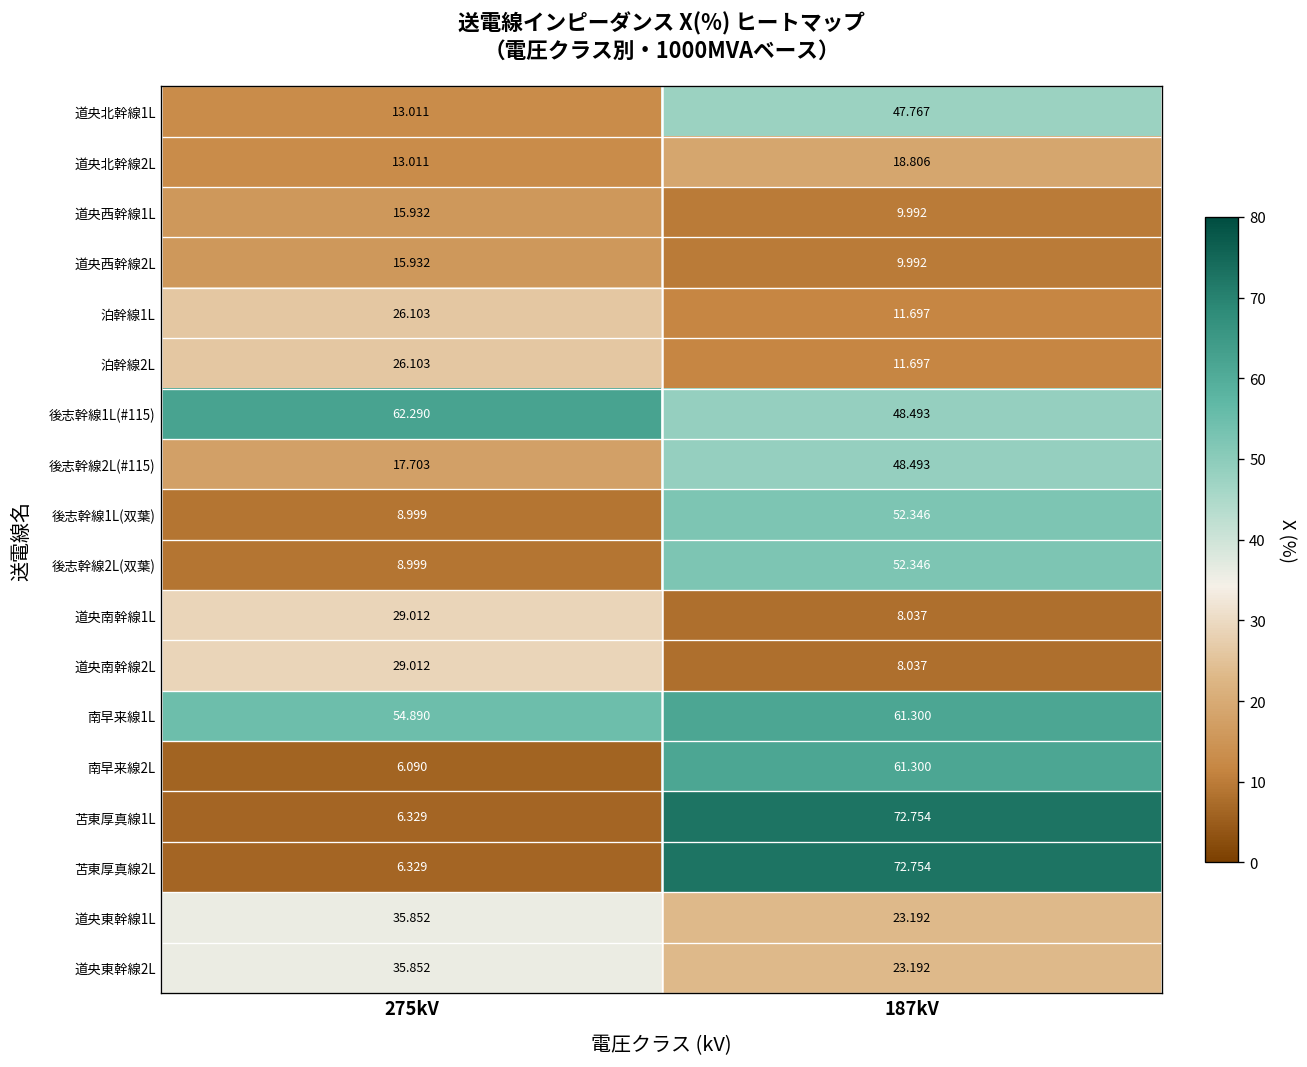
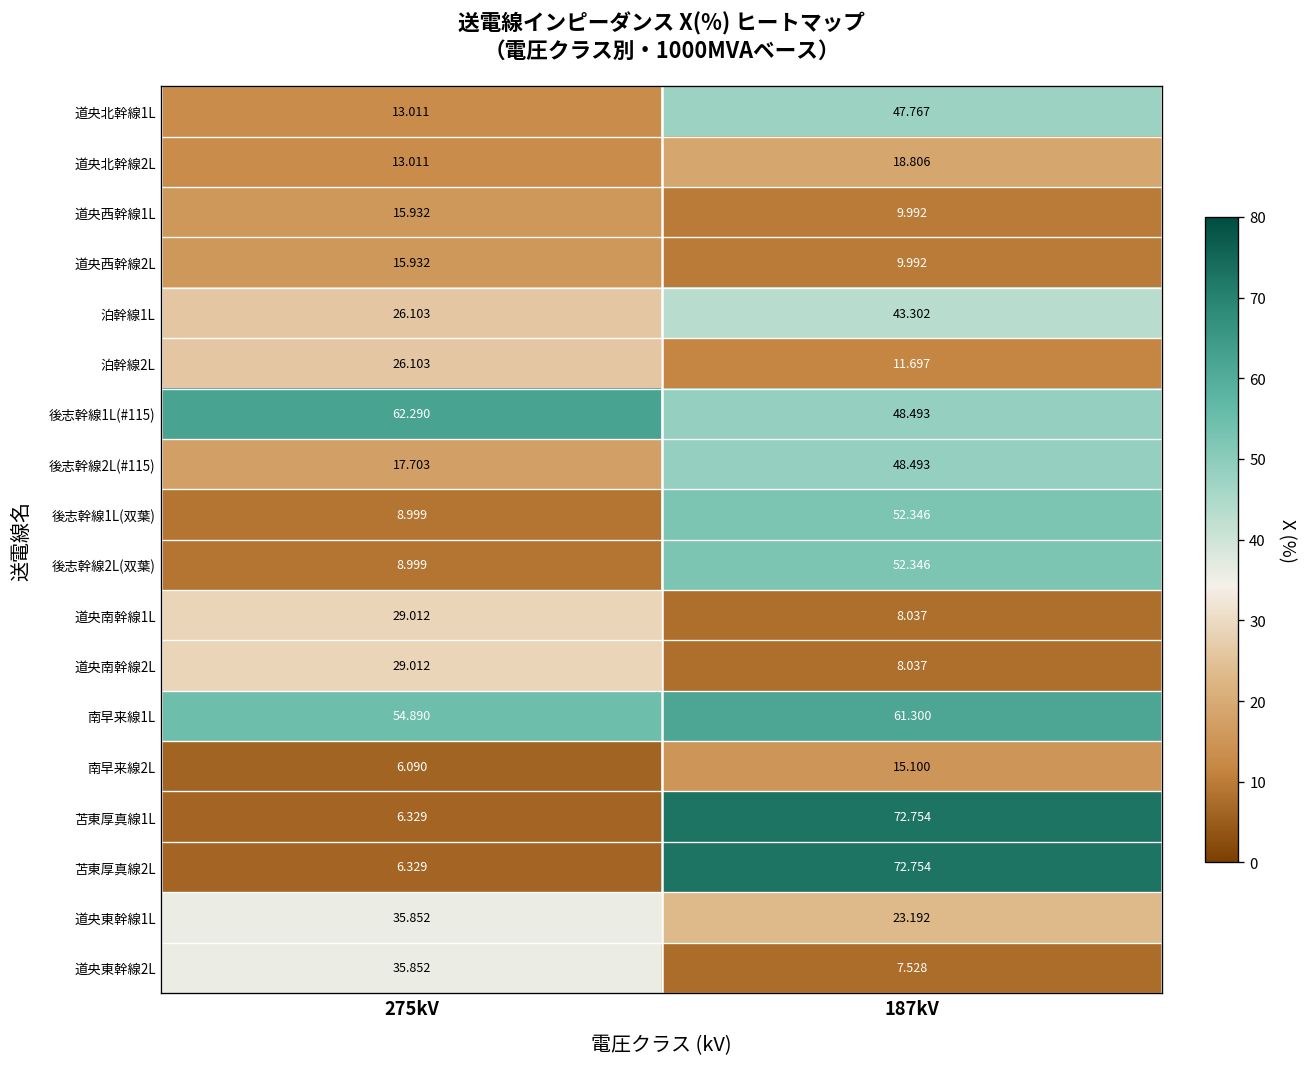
  {
    "道央北幹線1L": {
      "275kV": 13.011,
      "187kV": 47.767
    },
    "道央北幹線2L": {
      "275kV": 13.011,
      "187kV": 18.806
    },
    "道央西幹線1L": {
      "275kV": 15.932,
      "187kV": 9.992
    },
    "道央西幹線2L": {
      "275kV": 15.932,
      "187kV": 9.992
    },
    "泊幹線1L": {
      "275kV": 26.103,
-     "187kV": 11.697
+     "187kV": 43.302
    },
    "泊幹線2L": {
      "275kV": 26.103,
      "187kV": 11.697
    },
    "後志幹線1L(#115)": {
      "275kV": 62.290,
      "187kV": 48.493
    },
    "後志幹線2L(#115)": {
      "275kV": 17.703,
      "187kV": 48.493
    },
    "後志幹線1L(双葉)": {
      "275kV": 8.999,
      "187kV": 52.346
    },
    "後志幹線2L(双葉)": {
      "275kV": 8.999,
      "187kV": 52.346
    },
    "道央南幹線1L": {
      "275kV": 29.012,
      "187kV": 8.037
    },
    "道央南幹線2L": {
      "275kV": 29.012,
      "187kV": 8.037
    },
    "南早来線1L": {
      "275kV": 54.890,
      "187kV": 61.300
    },
    "南早来線2L": {
      "275kV": 6.090,
-     "187kV": 61.300
+     "187kV": 15.100
    },
    "苫東厚真線1L": {
      "275kV": 6.329,
      "187kV": 72.754
    },
    "苫東厚真線2L": {
      "275kV": 6.329,
      "187kV": 72.754
    },
    "道央東幹線1L": {
      "275kV": 35.852,
      "187kV": 23.192
    },
    "道央東幹線2L": {
      "275kV": 35.852,
-     "187kV": 23.192
+     "187kV": 7.528
    }
  }
